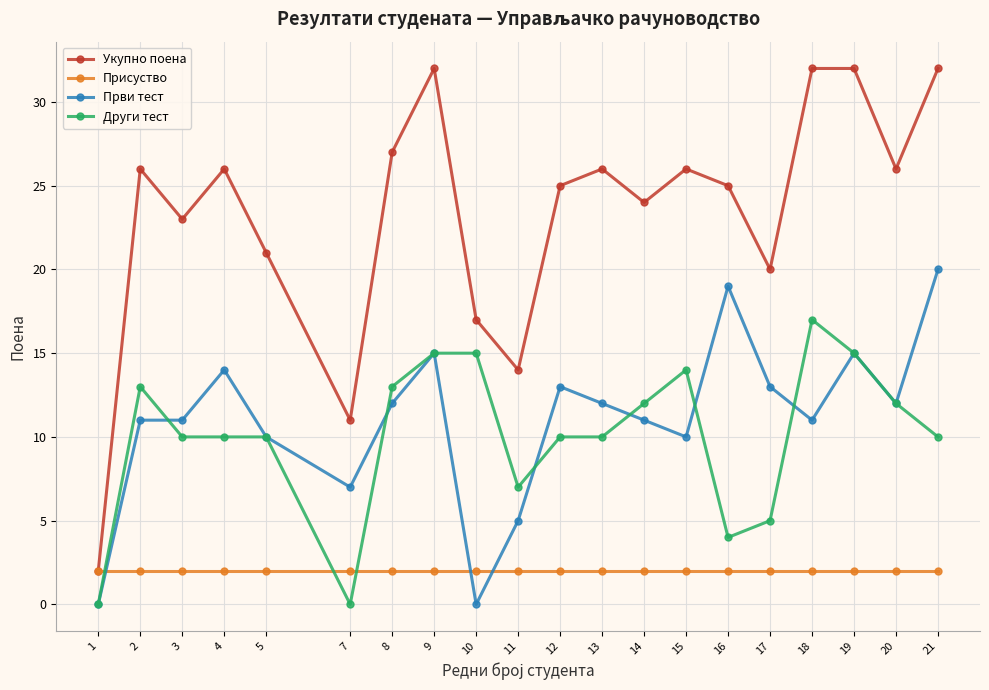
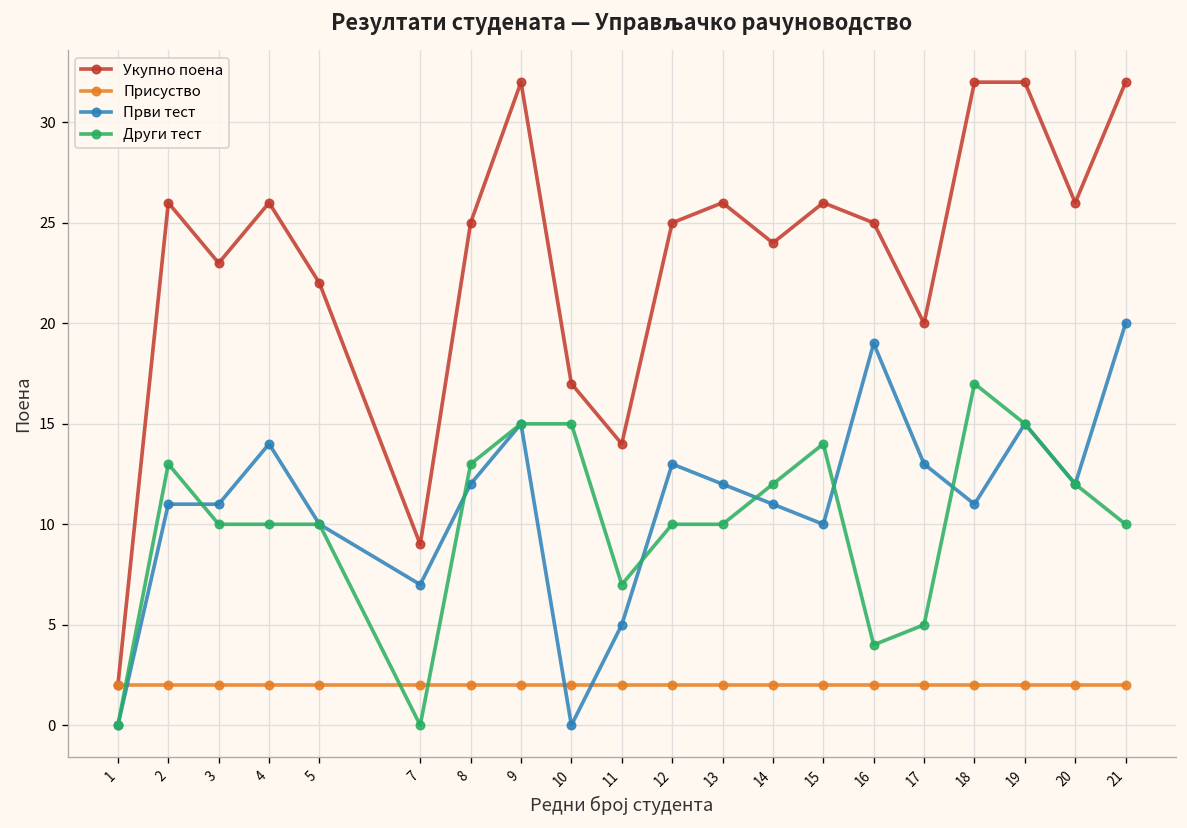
  {
    "Укупно поена": {
      "2": 26,
      "3": 23,
      "4": 26,
-     "5": 21,
-     "7": 11,
-     "8": 27,
+     "5": 22,
+     "7": 9,
+     "8": 25,
      "9": 32,
      "10": 17,
      "11": 14,
      "12": 25,
      "13": 26,
      "14": 24,
      "15": 26,
      "16": 25,
      "17": 20,
      "18": 32,
      "19": 32,
      "20": 26,
      "21": 32
    },
    "Присуство": {
      "2": 2,
      "3": 2,
      "4": 2,
      "5": 2,
      "7": 2,
      "8": 2,
      "9": 2,
      "10": 2,
      "11": 2,
      "12": 2,
      "13": 2,
      "14": 2,
      "15": 2,
      "16": 2,
      "17": 2,
      "18": 2,
      "19": 2,
      "20": 2,
      "21": 2
    },
    "Први тест": {
      "2": 11,
      "3": 11,
      "4": 14,
      "7": 7,
      "8": 12,
      "10": 0,
      "11": 5,
      "12": 13,
      "13": 12,
      "14": 11,
      "15": 10,
      "16": 19,
      "17": 13,
      "18": 11,
      "21": 20
    },
    "Други тест": {
      "2": 13,
      "3": 10,
      "4": 10,
      "7": 0,
      "8": 13,
      "10": 15,
      "11": 7,
      "12": 10,
      "13": 10,
      "14": 12,
      "15": 14,
      "16": 4,
      "17": 5,
      "18": 17,
      "21": 10
    }
  }
